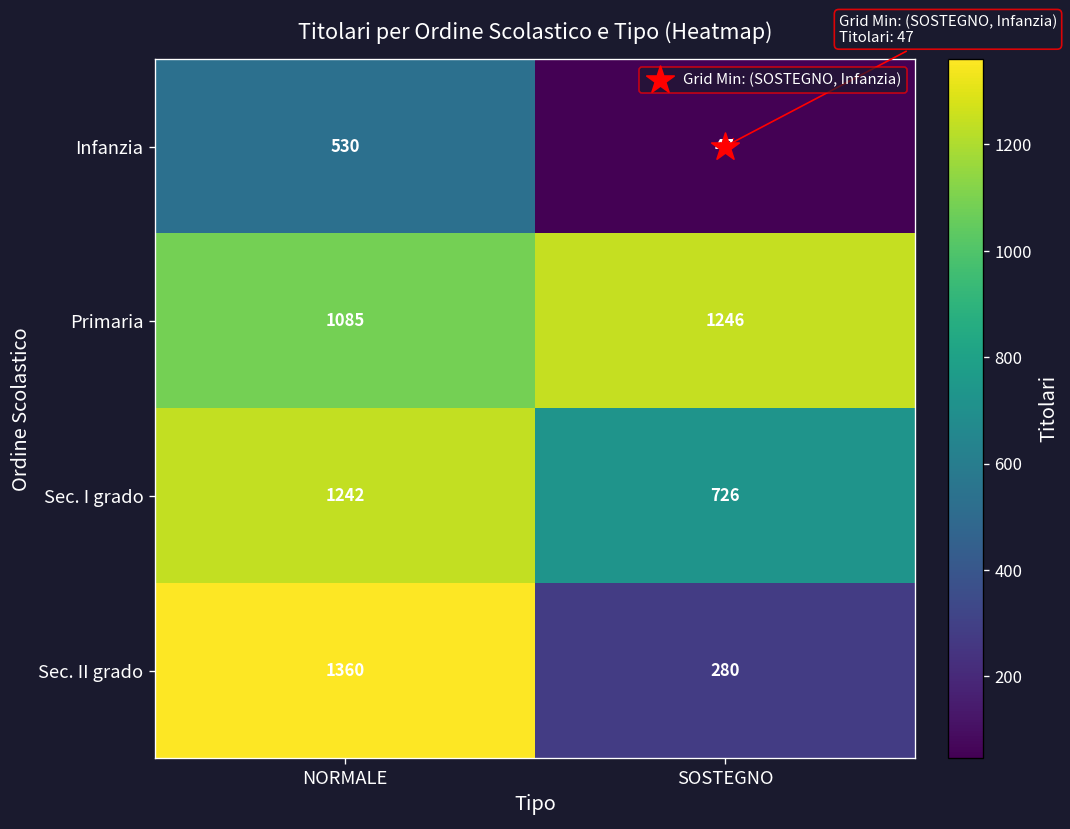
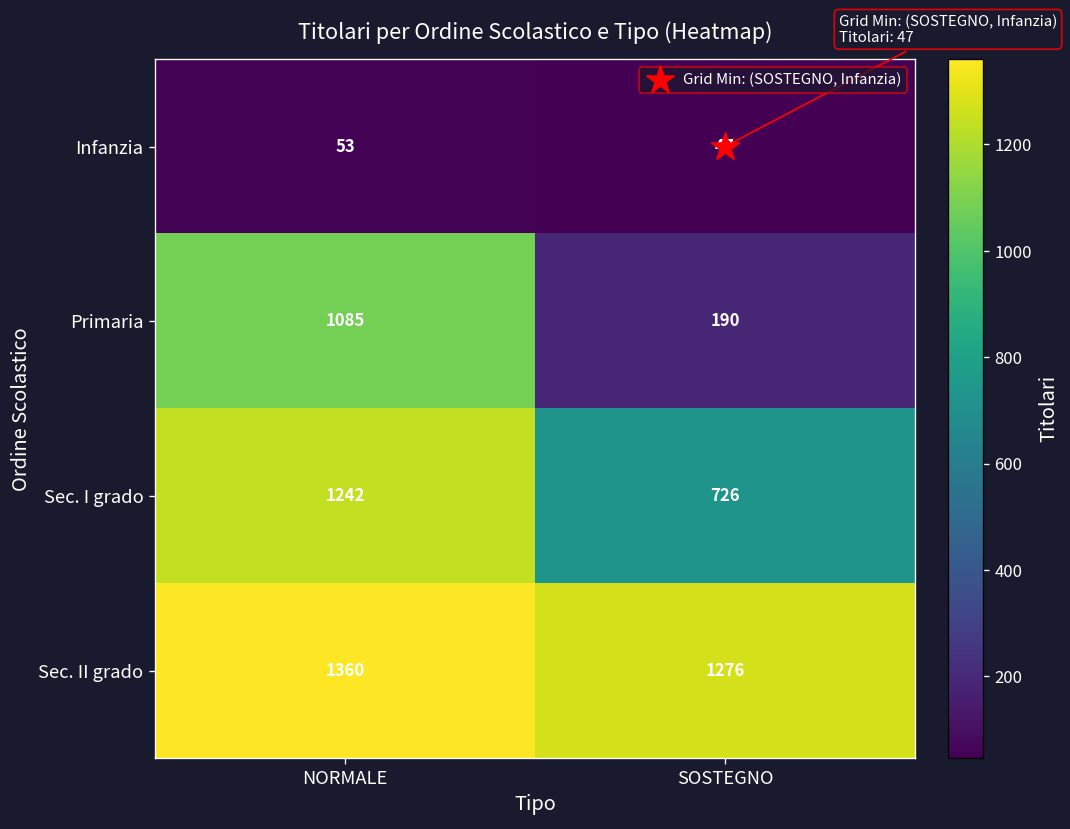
  {
    "Infanzia": {
-     "NORMALE": 530
+     "NORMALE": 53
    },
    "Primaria": {
      "NORMALE": 1085,
-     "SOSTEGNO": 1246
+     "SOSTEGNO": 190
    },
    "Sec. I grado": {
      "NORMALE": 1242,
      "SOSTEGNO": 726
    },
    "Sec. II grado": {
      "NORMALE": 1360,
-     "SOSTEGNO": 280
+     "SOSTEGNO": 1276
    }
  }
